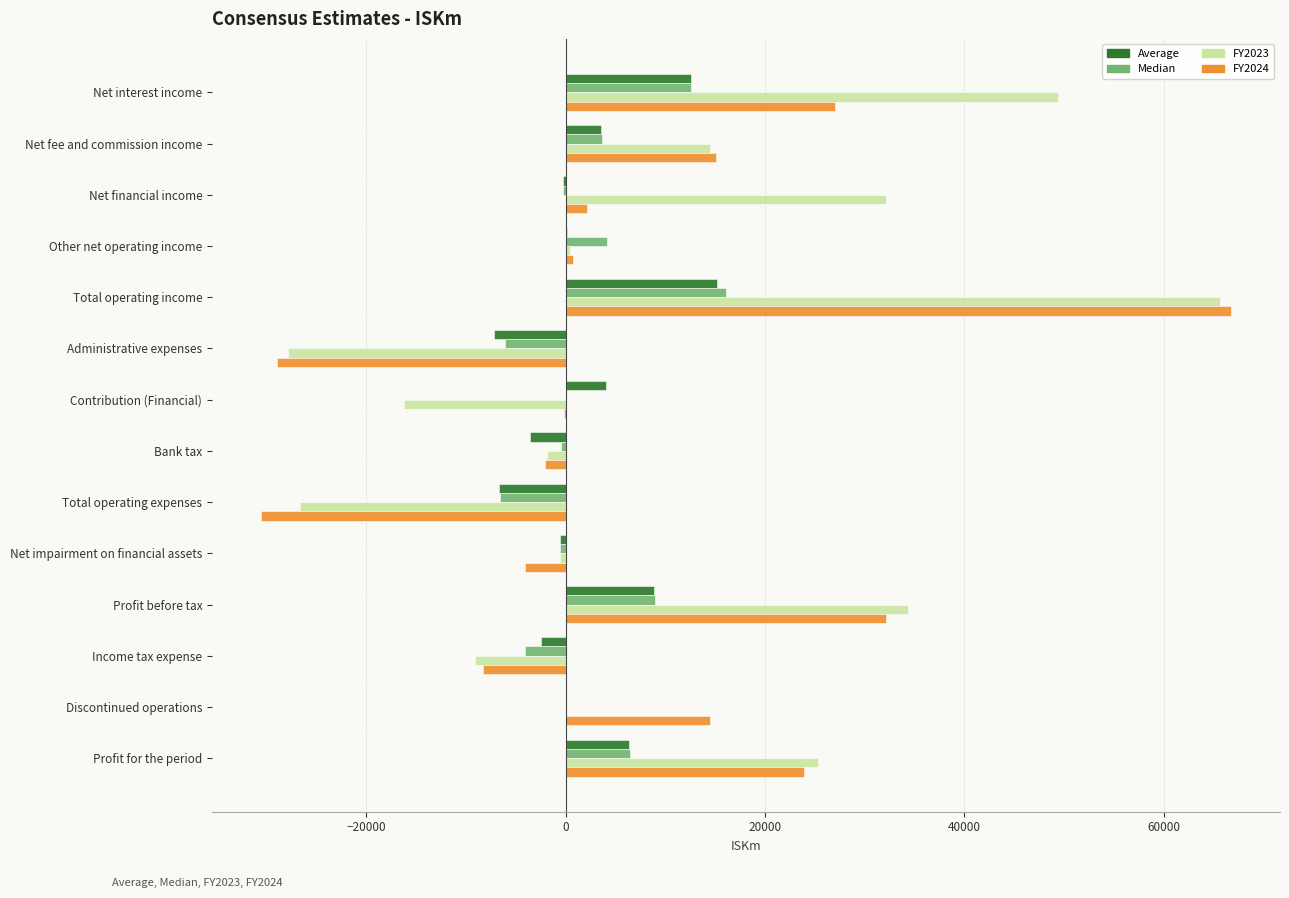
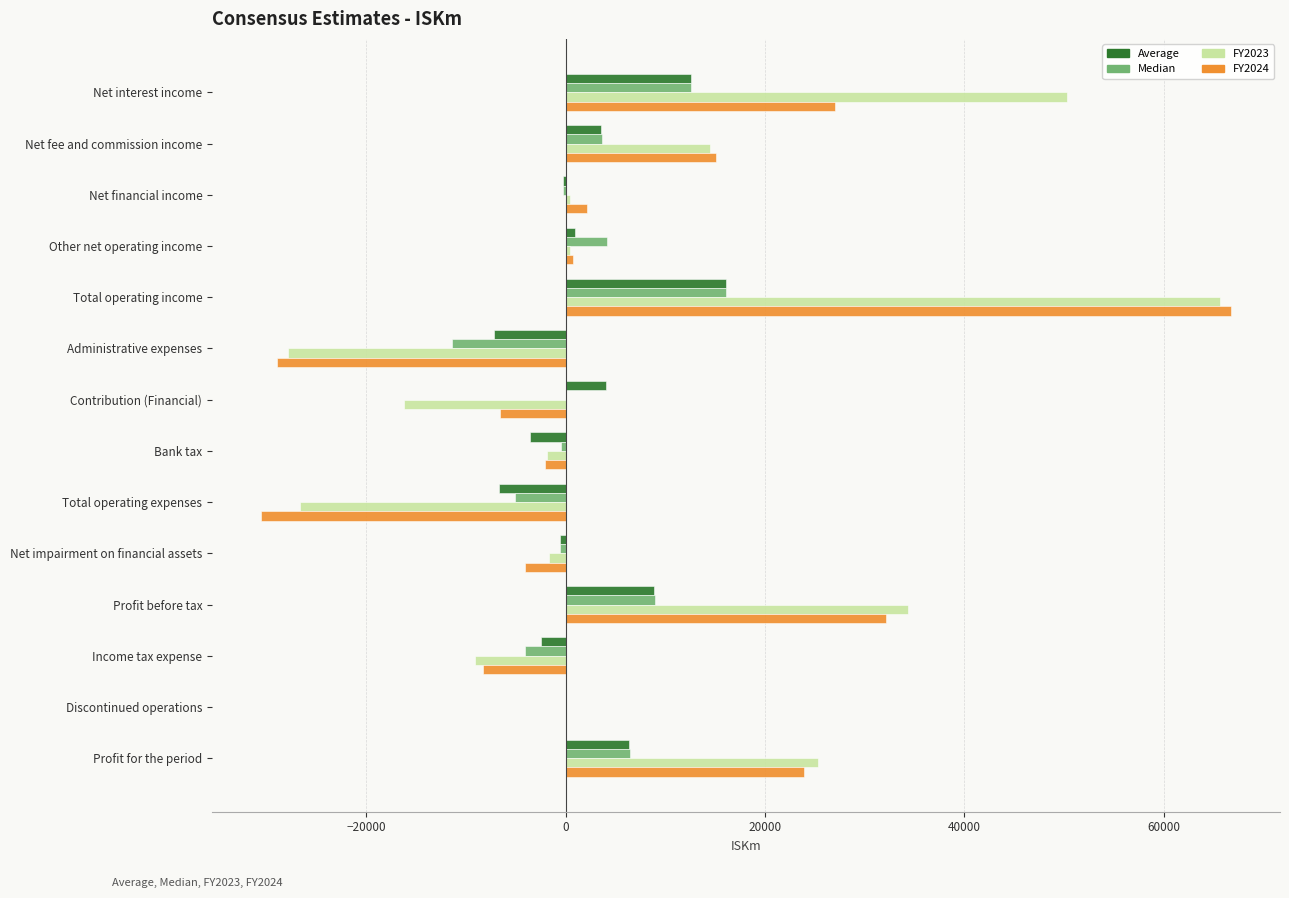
  {
    "Average": {
      "Net interest income": 13000,
      "Net fee and commission income": 4000,
      "Net financial income": 0,
-     "Other net operating income": 0,
-     "Total operating income": 15000,
+     "Other net operating income": 1000,
+     "Total operating income": 16000,
      "Administrative expenses": -7000,
      "Contribution (Financial)": 4000,
      "Bank tax": -4000,
      "Total operating expenses": -7000,
      "Net impairment on financial assets": -1000,
      "Profit before tax": 9000,
      "Income tax expense": -2000,
      "Profit for the period": 6000
    },
    "Median": {
      "Net interest income": 13000,
      "Net fee and commission income": 4000,
      "Other net operating income": 4000,
      "Total operating income": 16000,
-     "Administrative expenses": -6000,
+     "Administrative expenses": -11000,
      "Contribution (Financial)": 0,
      "Bank tax": 0,
-     "Total operating expenses": -7000,
+     "Total operating expenses": -5000,
      "Net impairment on financial assets": -1000,
      "Profit before tax": 9000,
      "Income tax expense": -4000,
      "Profit for the period": 6000
    },
    "FY2023": {
-     "Net interest income": 49000,
+     "Net interest income": 50000,
      "Net fee and commission income": 14000,
-     "Net financial income": 32000,
+     "Net financial income": 0,
      "Other net operating income": 0,
      "Total operating income": 66000,
      "Administrative expenses": -28000,
      "Contribution (Financial)": -16000,
      "Bank tax": -2000,
      "Total operating expenses": -27000,
-     "Net impairment on financial assets": -1000,
+     "Net impairment on financial assets": -2000,
      "Profit before tax": 34000,
      "Income tax expense": -9000,
      "Profit for the period": 25000
    },
    "FY2024": {
      "Net interest income": 27000,
      "Net fee and commission income": 15000,
      "Net financial income": 2000,
      "Other net operating income": 1000,
      "Total operating income": 67000,
      "Administrative expenses": -29000,
-     "Contribution (Financial)": 0,
+     "Contribution (Financial)": -7000,
      "Bank tax": -2000,
      "Total operating expenses": -31000,
      "Net impairment on financial assets": -4000,
      "Profit before tax": 32000,
      "Income tax expense": -8000,
-     "Discontinued operations": 14000,
+     "Discontinued operations": 0,
      "Profit for the period": 24000
    }
  }
